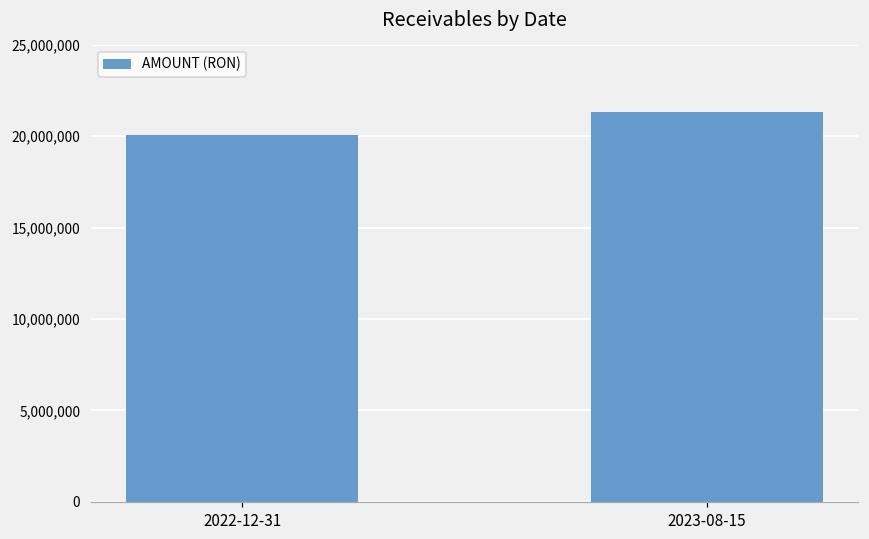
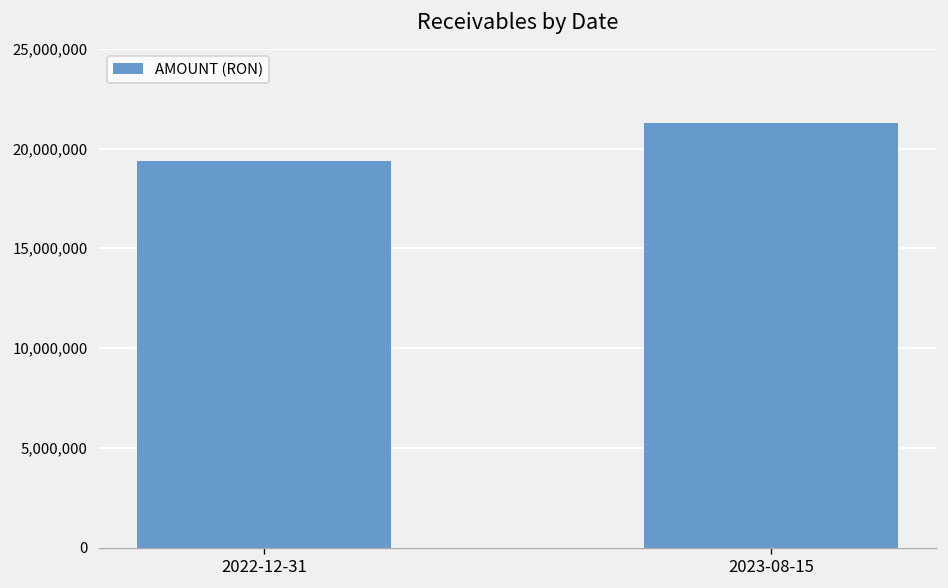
  {
-   "2022-12-31": "20,100,000",
+   "2022-12-31": "19,400,000",
    "2023-08-15": "21,300,000"
  }
